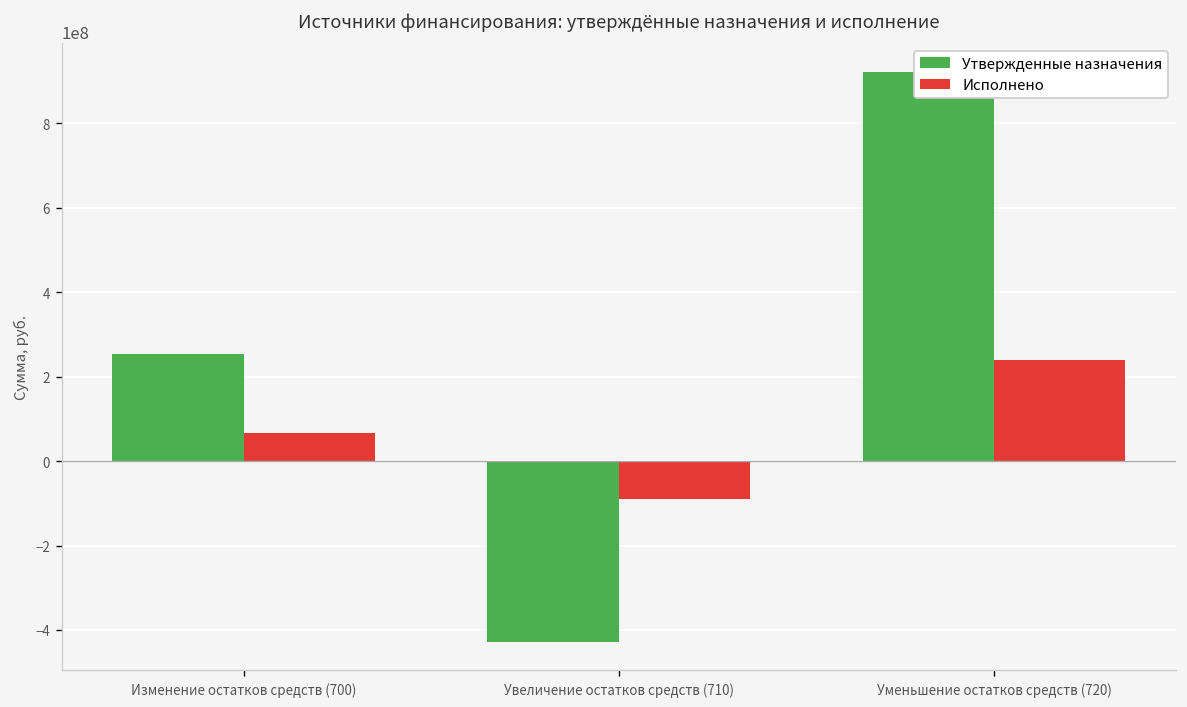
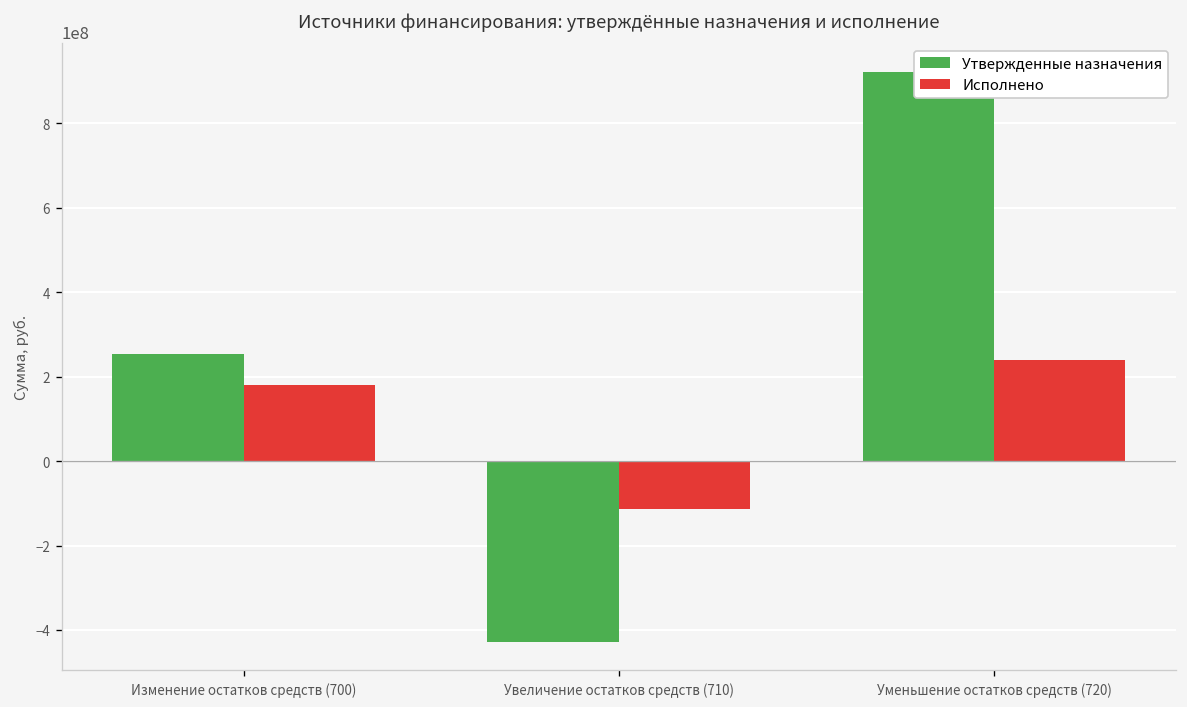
  {
    "Утвержденные назначения": {
      "Изменение остатков средств (700)": 250000000,
      "Увеличение остатков средств (710)": -430000000
    },
    "Исполнено": {
-     "Изменение остатков средств (700)": 70000000,
-     "Увеличение остатков средств (710)": -90000000,
+     "Изменение остатков средств (700)": 180000000,
+     "Увеличение остатков средств (710)": -110000000,
      "Уменьшение остатков средств (720)": 240000000
    }
  }
